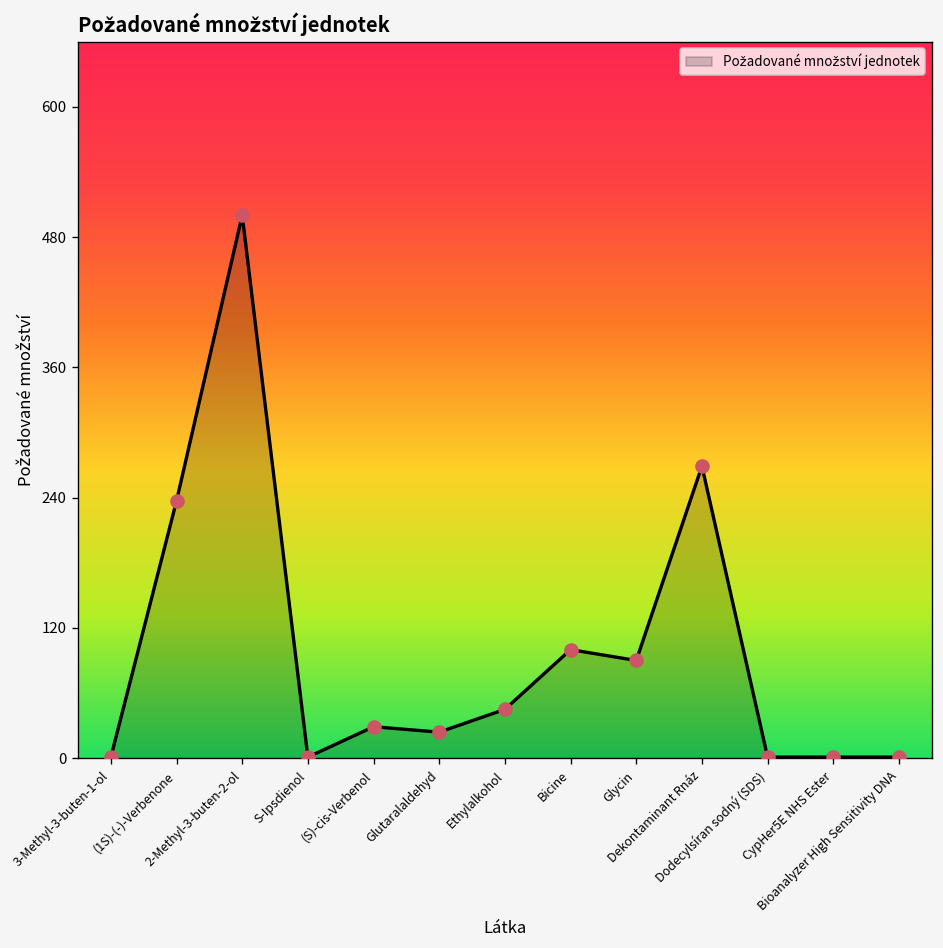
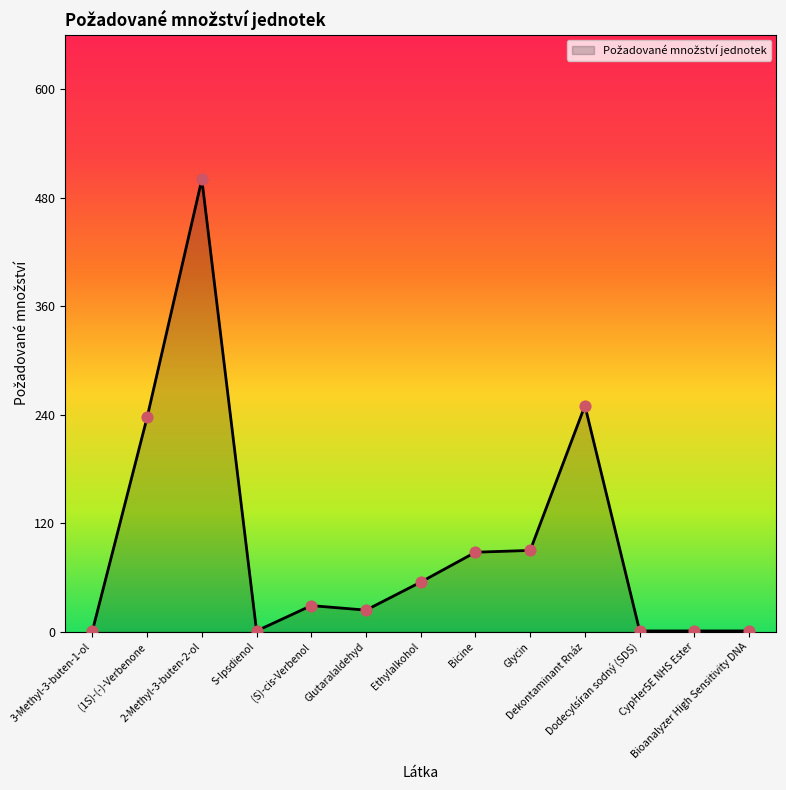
  {
    "3-Methyl-3-buten-1-ol": 0,
    "(1S)-(-)-Verbenone": 240,
    "2-Methyl-3-buten-2-ol": 500,
    "S-Ipsdienol": 0,
    "(S)-cis-Verbenol": 30,
    "Glutaralaldehyd": 20,
-   "Ethylalkohol": 50,
-   "Bicine": 100,
+   "Ethylalkohol": 60,
+   "Bicine": 90,
    "Glycin": 90,
-   "Dekontaminant Rnáz": 270,
+   "Dekontaminant Rnáz": 250,
    "Dodecylsíran sodný (SDS)": 0,
    "CypHer5E NHS Ester": 0,
    "Bioanalyzer High Sensitivity DNA": 0
  }
